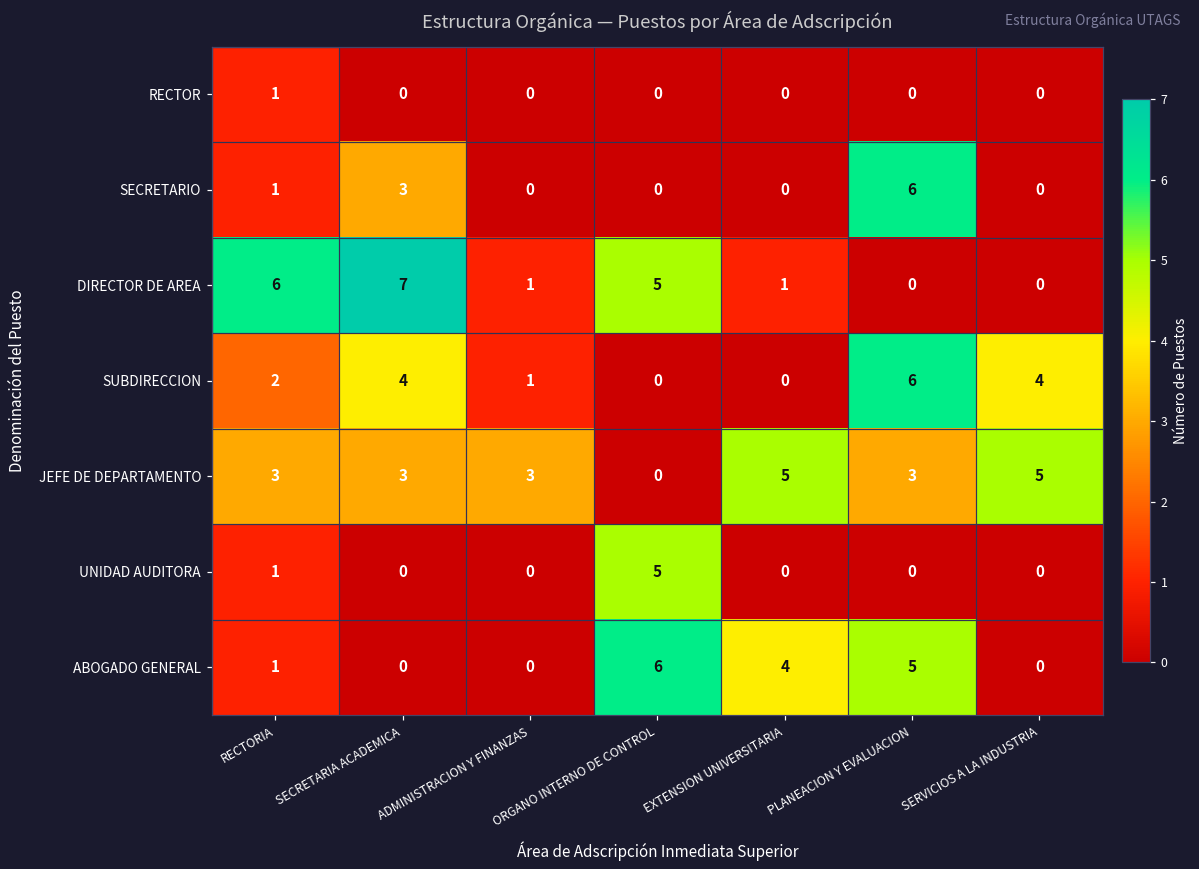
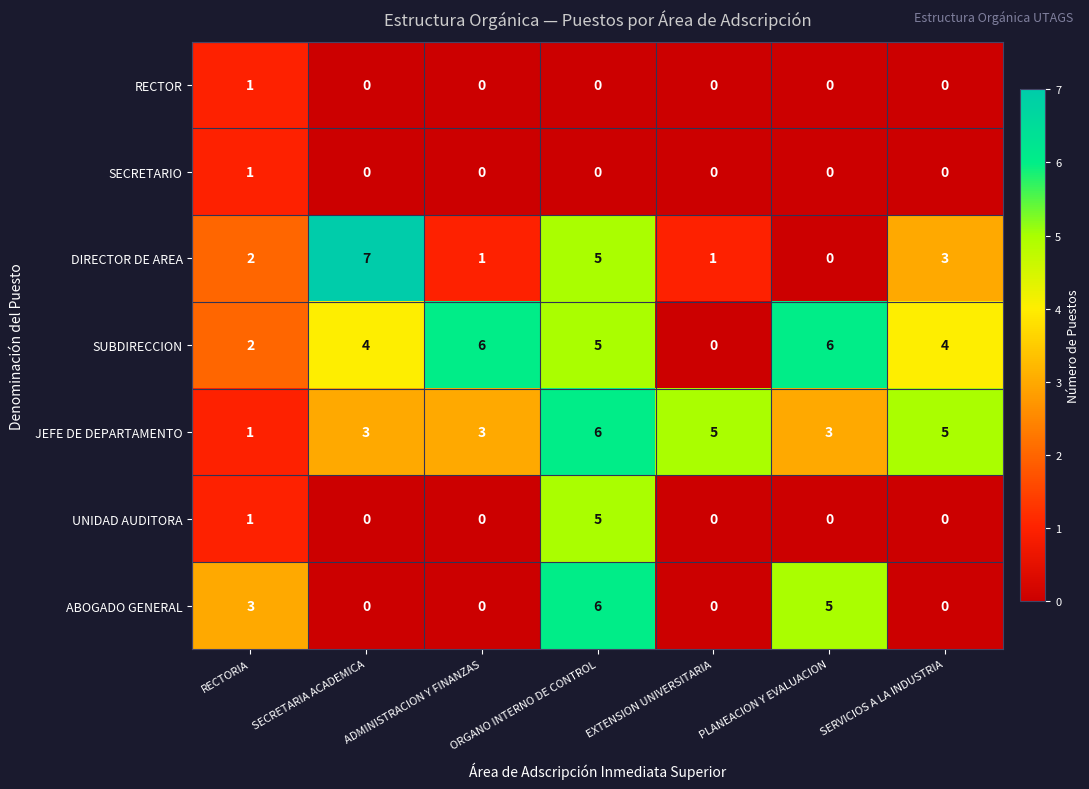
  {
    "RECTOR": {
      "RECTORIA": 1,
      "SECRETARIA ACADEMICA": 0,
      "ADMINISTRACION Y FINANZAS": 0,
      "ORGANO INTERNO DE CONTROL": 0,
      "EXTENSION UNIVERSITARIA": 0,
      "PLANEACION Y EVALUACION": 0,
      "SERVICIOS A LA INDUSTRIA": 0
    },
    "SECRETARIO": {
      "RECTORIA": 1,
-     "SECRETARIA ACADEMICA": 3,
+     "SECRETARIA ACADEMICA": 0,
      "ADMINISTRACION Y FINANZAS": 0,
      "ORGANO INTERNO DE CONTROL": 0,
      "EXTENSION UNIVERSITARIA": 0,
-     "PLANEACION Y EVALUACION": 6,
+     "PLANEACION Y EVALUACION": 0,
      "SERVICIOS A LA INDUSTRIA": 0
    },
    "DIRECTOR DE AREA": {
-     "RECTORIA": 6,
+     "RECTORIA": 2,
      "SECRETARIA ACADEMICA": 7,
      "ADMINISTRACION Y FINANZAS": 1,
      "ORGANO INTERNO DE CONTROL": 5,
      "EXTENSION UNIVERSITARIA": 1,
      "PLANEACION Y EVALUACION": 0,
-     "SERVICIOS A LA INDUSTRIA": 0
+     "SERVICIOS A LA INDUSTRIA": 3
    },
    "SUBDIRECCION": {
      "RECTORIA": 2,
      "SECRETARIA ACADEMICA": 4,
-     "ADMINISTRACION Y FINANZAS": 1,
-     "ORGANO INTERNO DE CONTROL": 0,
+     "ADMINISTRACION Y FINANZAS": 6,
+     "ORGANO INTERNO DE CONTROL": 5,
      "EXTENSION UNIVERSITARIA": 0,
      "PLANEACION Y EVALUACION": 6,
      "SERVICIOS A LA INDUSTRIA": 4
    },
    "JEFE DE DEPARTAMENTO": {
-     "RECTORIA": 3,
+     "RECTORIA": 1,
      "SECRETARIA ACADEMICA": 3,
      "ADMINISTRACION Y FINANZAS": 3,
-     "ORGANO INTERNO DE CONTROL": 0,
+     "ORGANO INTERNO DE CONTROL": 6,
      "EXTENSION UNIVERSITARIA": 5,
      "PLANEACION Y EVALUACION": 3,
      "SERVICIOS A LA INDUSTRIA": 5
    },
    "UNIDAD AUDITORA": {
      "RECTORIA": 1,
      "SECRETARIA ACADEMICA": 0,
      "ADMINISTRACION Y FINANZAS": 0,
      "ORGANO INTERNO DE CONTROL": 5,
      "EXTENSION UNIVERSITARIA": 0,
      "PLANEACION Y EVALUACION": 0,
      "SERVICIOS A LA INDUSTRIA": 0
    },
    "ABOGADO GENERAL": {
-     "RECTORIA": 1,
+     "RECTORIA": 3,
      "SECRETARIA ACADEMICA": 0,
      "ADMINISTRACION Y FINANZAS": 0,
      "ORGANO INTERNO DE CONTROL": 6,
-     "EXTENSION UNIVERSITARIA": 4,
+     "EXTENSION UNIVERSITARIA": 0,
      "PLANEACION Y EVALUACION": 5,
      "SERVICIOS A LA INDUSTRIA": 0
    }
  }
